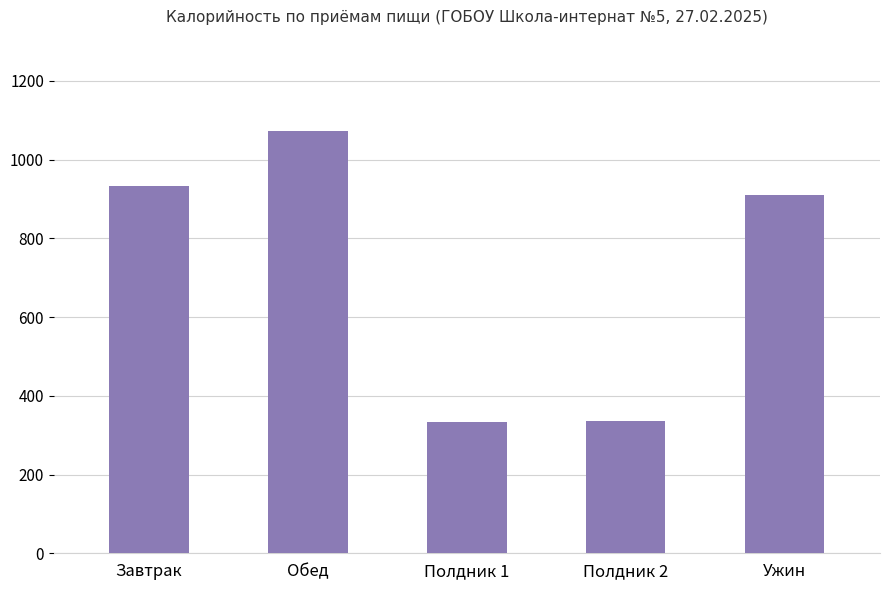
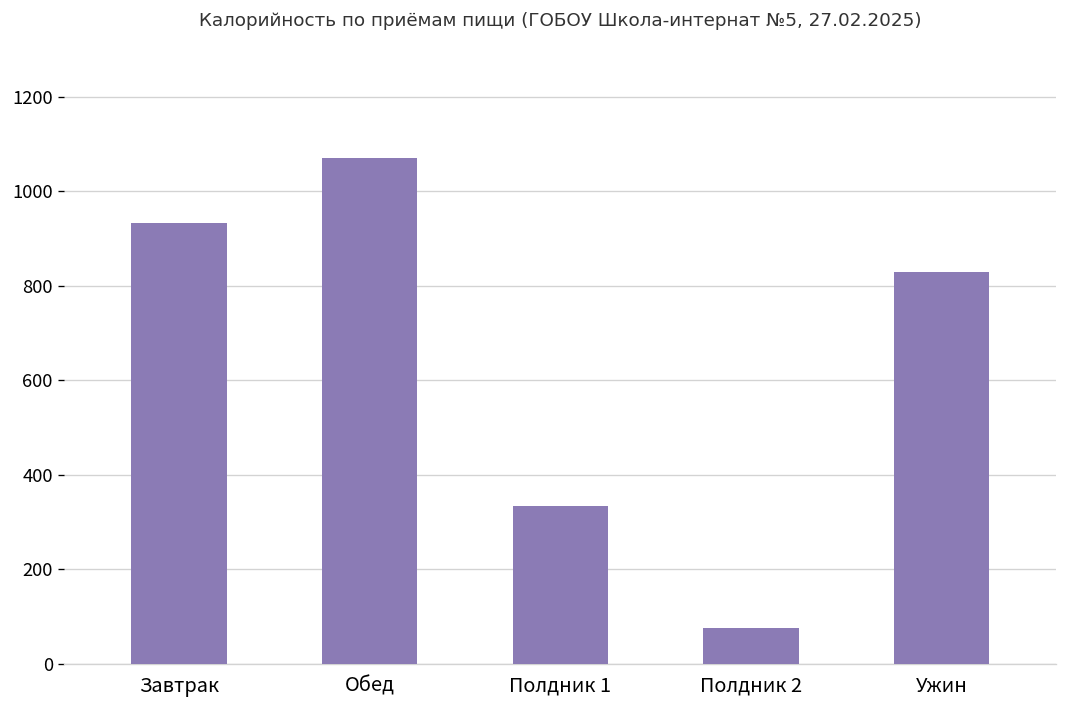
  {
    "Завтрак": 930,
    "Обед": 1070,
    "Полдник 1": 330,
-   "Полдник 2": 340,
-   "Ужин": 910
+   "Полдник 2": 80,
+   "Ужин": 830
  }
